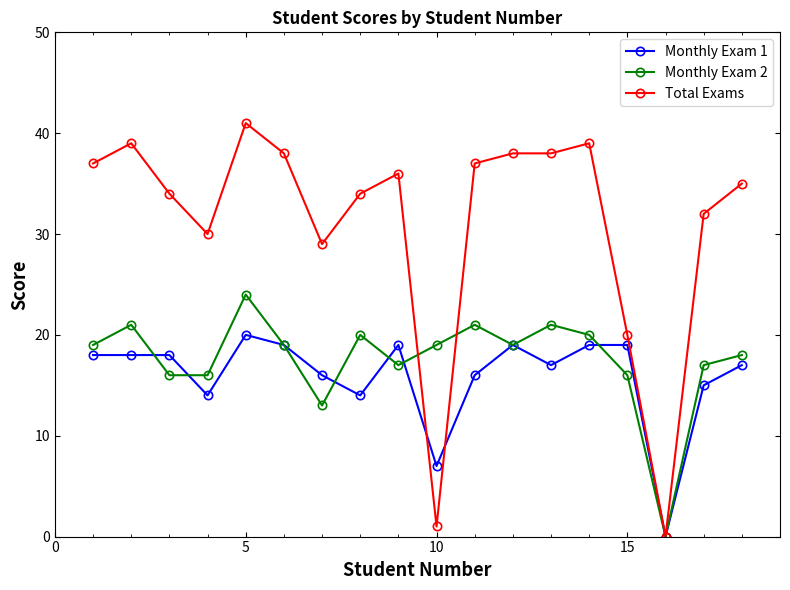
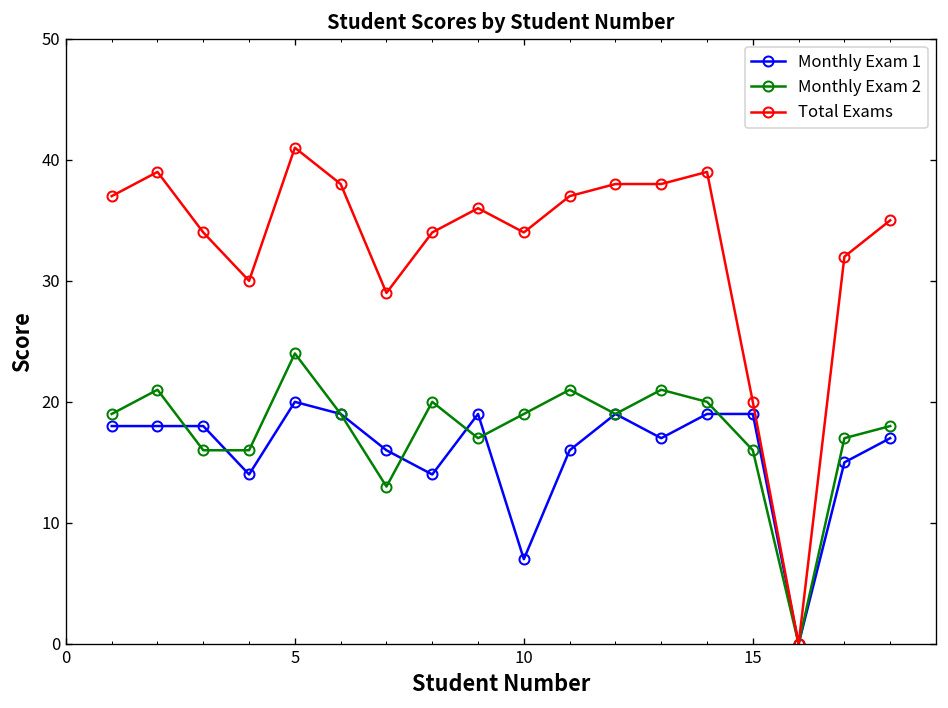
  {
    "Monthly Exam 1": {
      "5": 20,
      "10": 7,
      "15": 19
    },
    "Monthly Exam 2": {
      "5": 24,
      "10": 19,
      "15": 16
    },
    "Total Exams": {
      "5": 41,
-     "10": 1,
+     "10": 34,
      "15": 20
    }
  }
